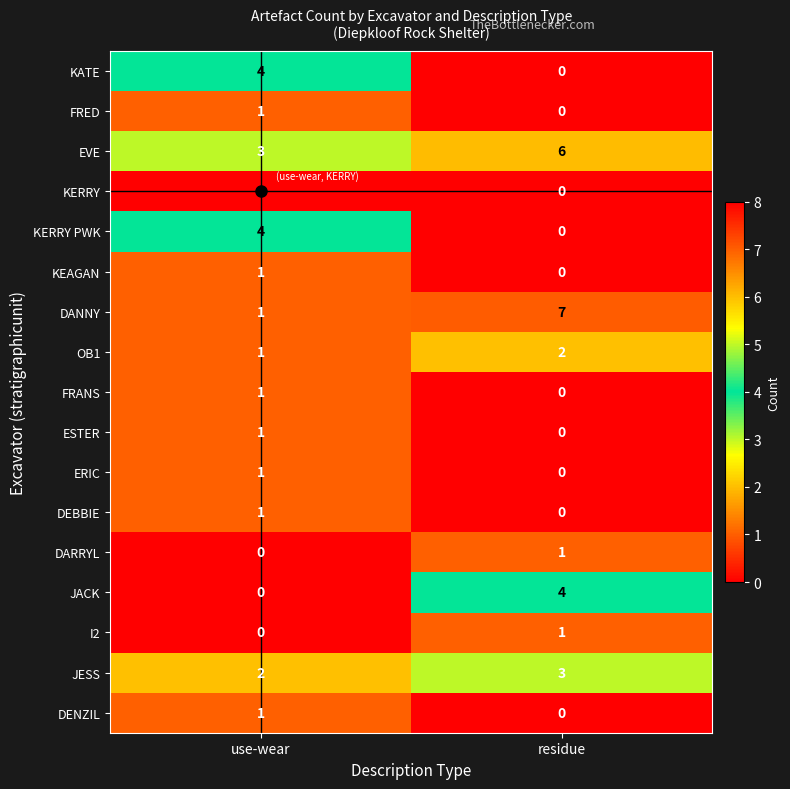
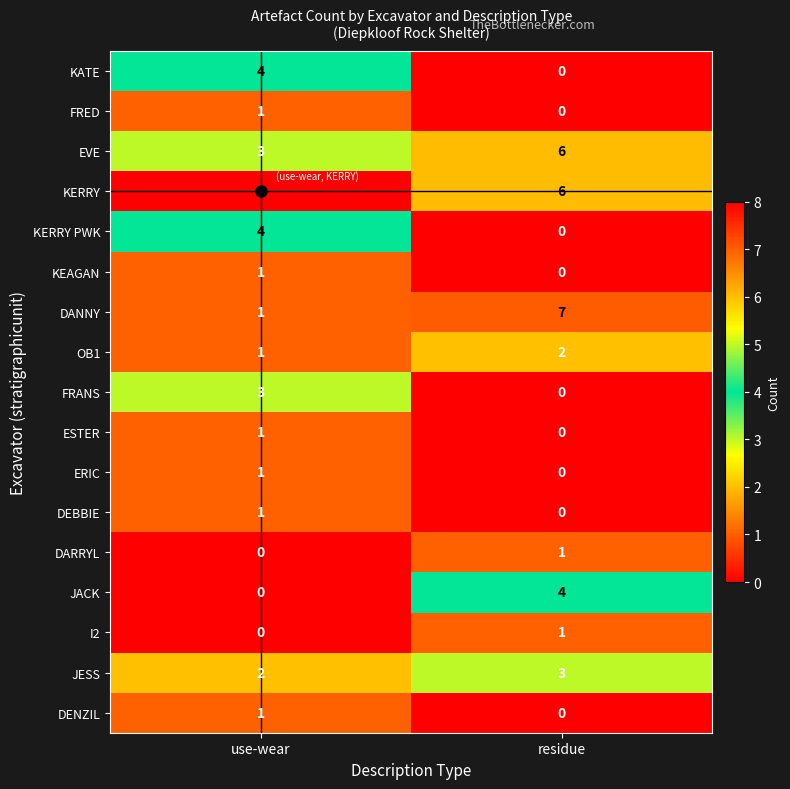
  {
    "KATE": {
      "use-wear": 4,
      "residue": 0
    },
    "FRED": {
      "use-wear": 1,
      "residue": 0
    },
    "EVE": {
      "use-wear": 3,
      "residue": 6
    },
    "KERRY": {
-     "residue": 0
+     "residue": 6
    },
    "KERRY PWK": {
      "use-wear": 4,
      "residue": 0
    },
    "KEAGAN": {
      "use-wear": 1,
      "residue": 0
    },
    "DANNY": {
      "use-wear": 1,
      "residue": 7
    },
    "OB1": {
      "use-wear": 1,
      "residue": 2
    },
    "FRANS": {
-     "use-wear": 1,
+     "use-wear": 3,
      "residue": 0
    },
    "ESTER": {
      "use-wear": 1,
      "residue": 0
    },
    "ERIC": {
      "use-wear": 1,
      "residue": 0
    },
    "DEBBIE": {
      "use-wear": 1,
      "residue": 0
    },
    "DARRYL": {
      "use-wear": 0,
      "residue": 1
    },
    "JACK": {
      "use-wear": 0,
      "residue": 4
    },
    "I2": {
      "use-wear": 0,
      "residue": 1
    },
    "JESS": {
      "use-wear": 2,
      "residue": 3
    },
    "DENZIL": {
      "use-wear": 1,
      "residue": 0
    }
  }
